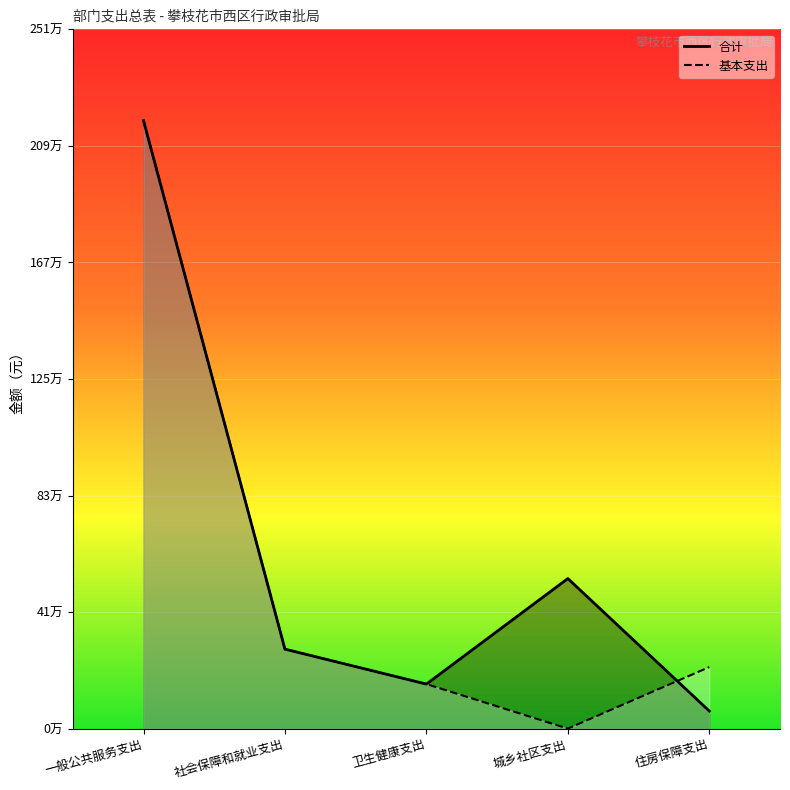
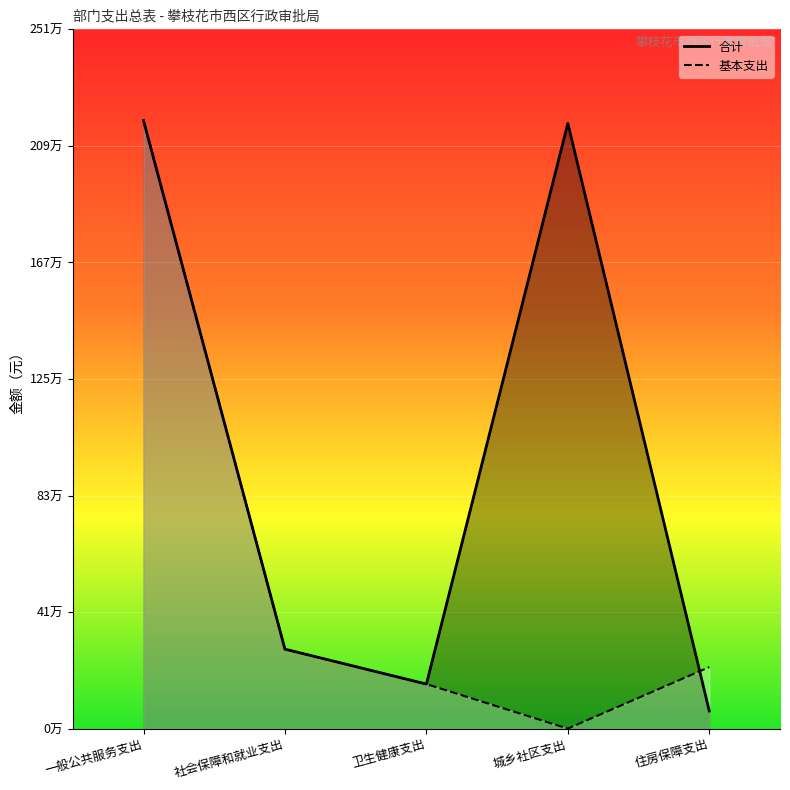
  {
    "合计": {
-     "城乡社区支出": "54万",
+     "城乡社区支出": "217万",
      "住房保障支出": "6万"
    }
  }
